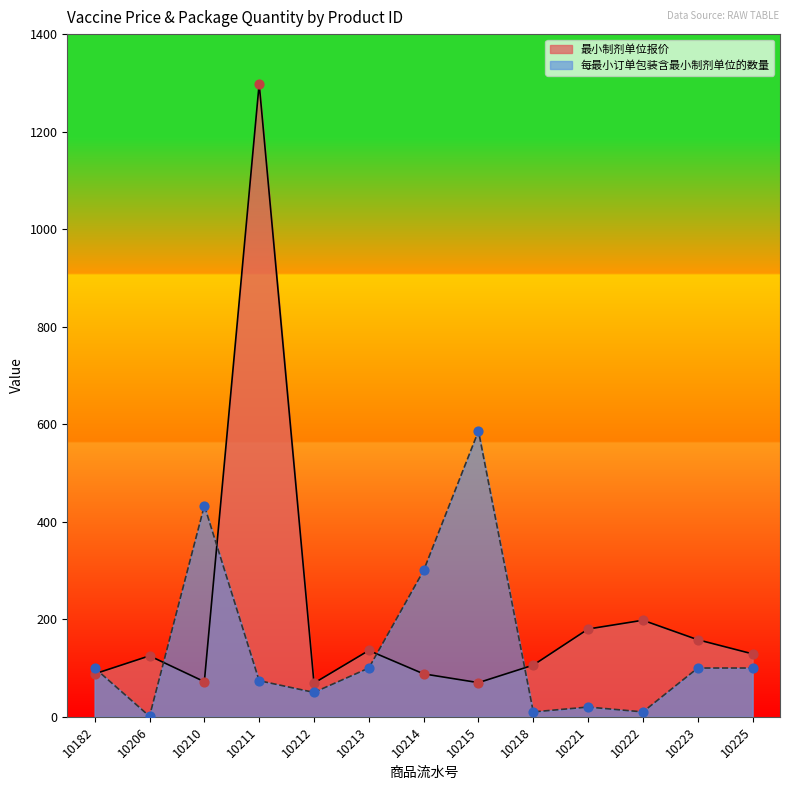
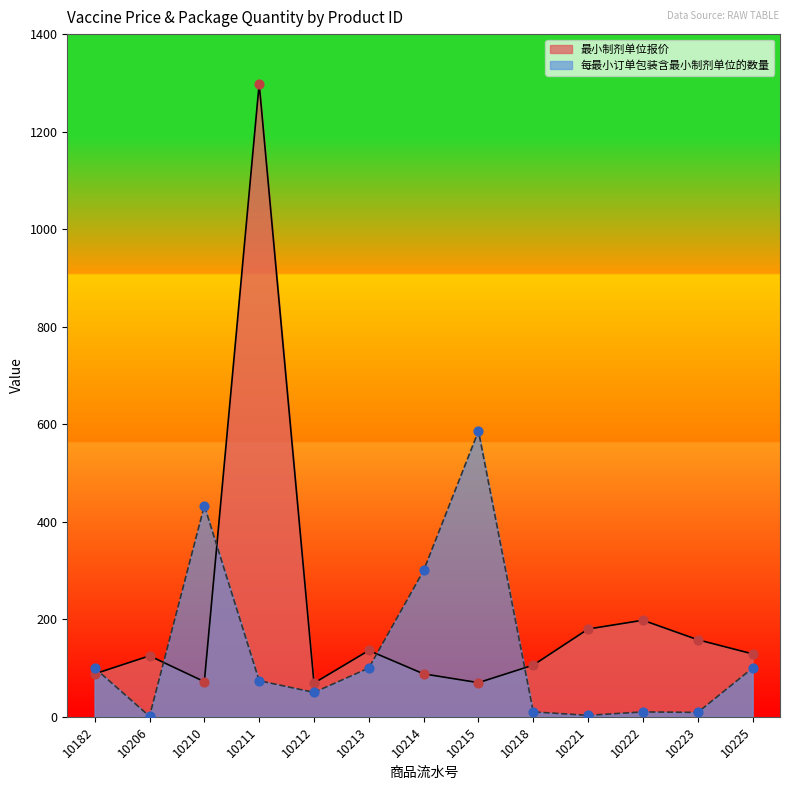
  {
    "最小制剂单位报价": {
      "10182": 90,
      "10206": 130,
      "10210": 70,
      "10211": 1300,
      "10212": 70,
      "10213": 140,
      "10214": 90,
      "10215": 70,
      "10218": 110,
      "10221": 180,
      "10222": 200,
      "10223": 160,
      "10225": 130
    },
    "每最小订单包装含最小制剂单位的数量": {
      "10182": 100,
      "10206": 0,
      "10210": 430,
      "10211": 70,
      "10212": 50,
      "10213": 100,
      "10214": 300,
      "10215": 590,
      "10218": 10,
-     "10221": 20,
+     "10221": 0,
      "10222": 10,
-     "10223": 100,
+     "10223": 10,
      "10225": 100
    }
  }
